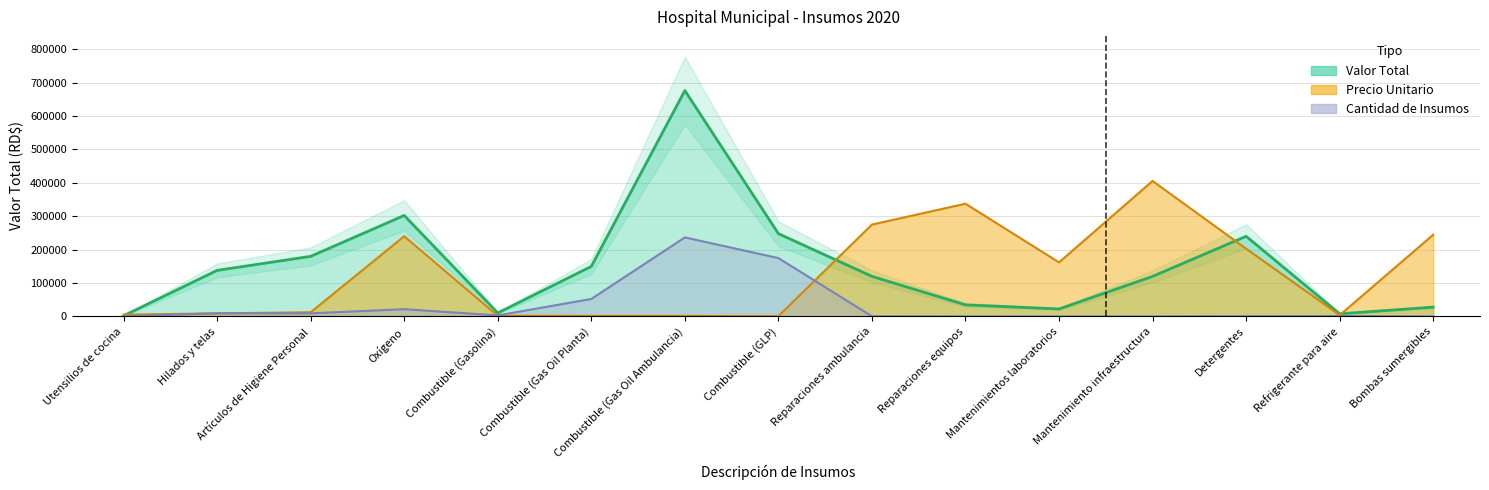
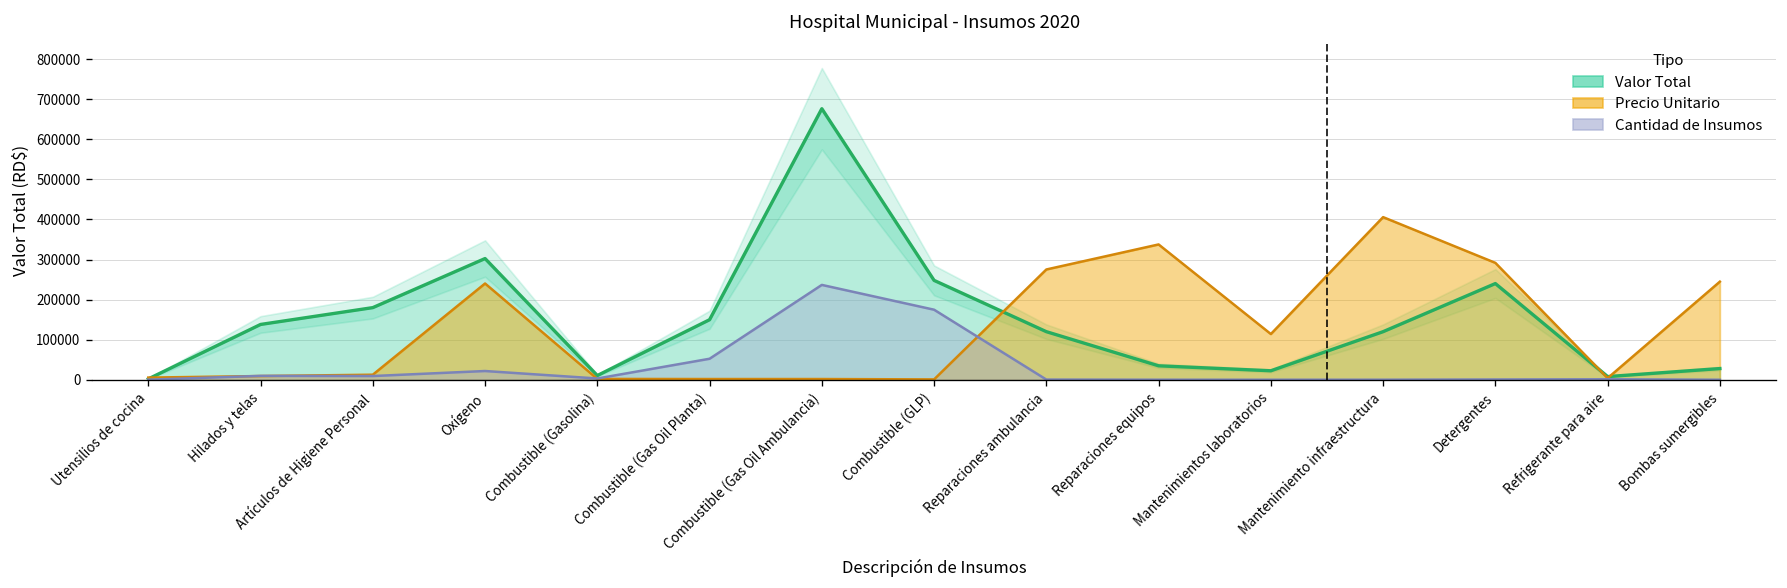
  {
    "Precio Unitario": {
      "Oxígeno": 240000,
      "Combustible (Gas Oil Planta)": 0,
      "Combustible (Gas Oil Ambulancia)": 0,
      "Combustible (GLP)": 0,
      "Reparaciones ambulancia": 280000,
      "Reparaciones equipos": 340000,
-     "Mantenimientos laboratorios": 160000,
+     "Mantenimientos laboratorios": 110000,
      "Mantenimiento infraestructura": 410000,
-     "Detergentes": 200000,
+     "Detergentes": 290000,
      "Bombas sumergibles": 240000
    }
  }
